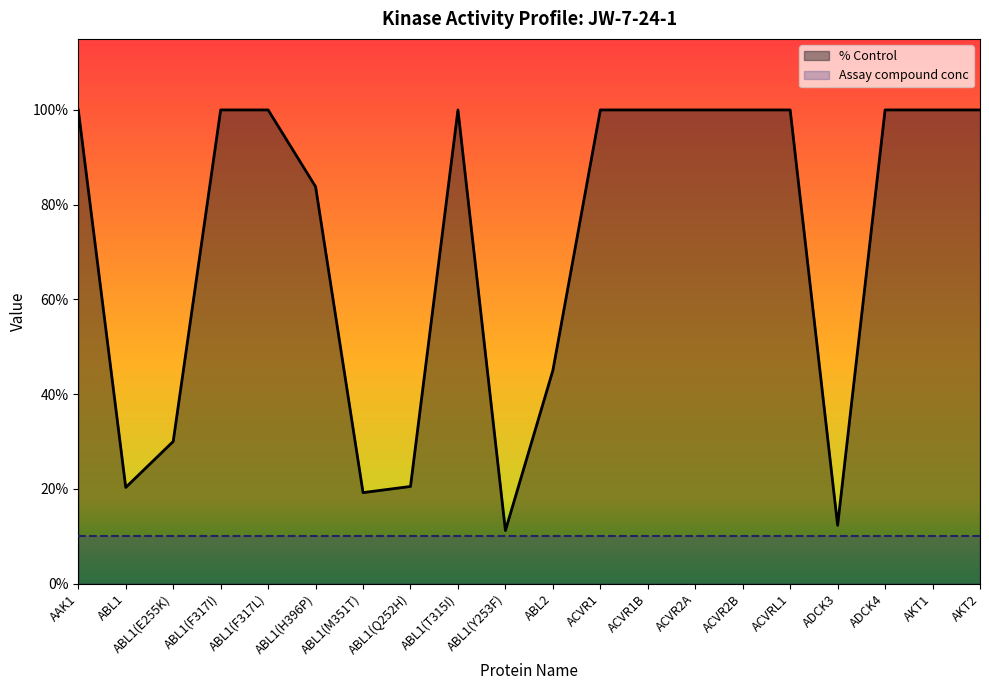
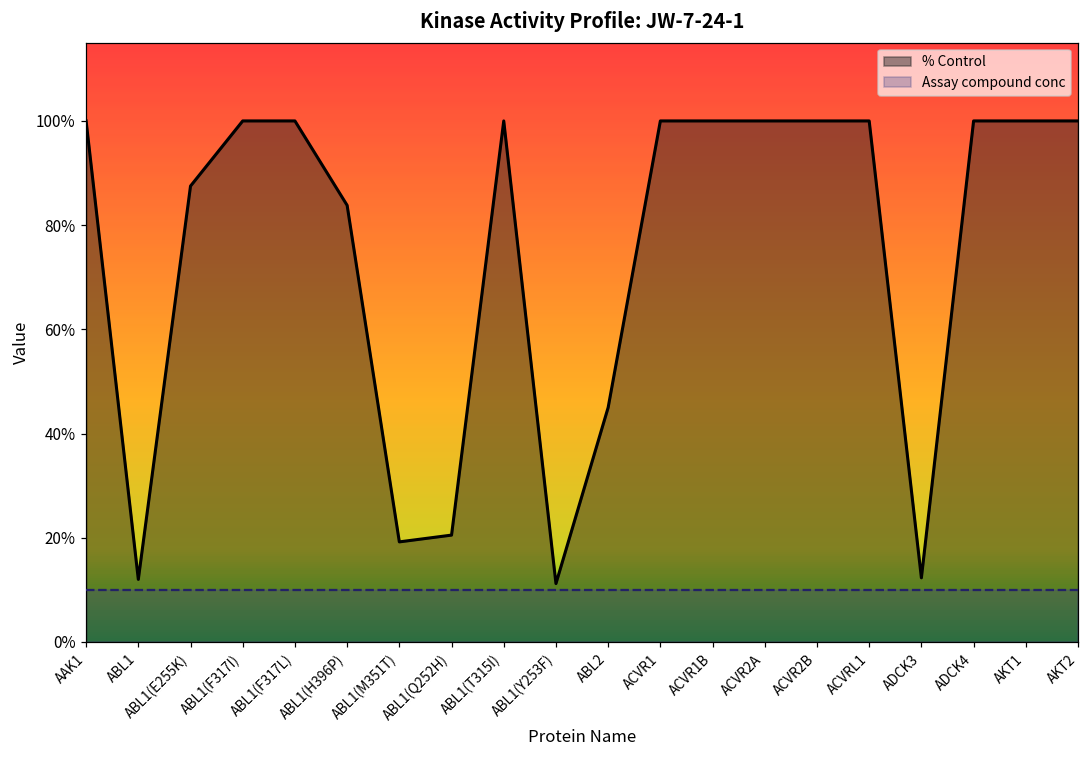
  {
    "% Control": {
      "AAK1": "100%",
-     "ABL1": "20%",
-     "ABL1(E255K)": "30%",
+     "ABL1": "12%",
+     "ABL1(E255K)": "88%",
      "ABL1(F317I)": "100%",
      "ABL1(F317L)": "100%",
      "ABL1(H396P)": "84%",
      "ABL1(M351T)": "19%",
      "ABL1(Q252H)": "21%",
      "ABL1(T315I)": "100%",
      "ABL1(Y253F)": "11%",
      "ABL2": "45%",
      "ACVR1": "100%",
      "ACVR1B": "100%",
      "ACVR2A": "100%",
      "ACVR2B": "100%",
      "ACVRL1": "100%",
      "ADCK3": "12%",
      "ADCK4": "100%",
      "AKT1": "100%",
      "AKT2": "100%"
    },
    "Assay compound conc": {
      "AAK1": "10%",
      "ABL1": "10%",
      "ABL1(E255K)": "10%",
      "ABL1(F317I)": "10%",
      "ABL1(F317L)": "10%",
      "ABL1(H396P)": "10%",
      "ABL1(M351T)": "10%",
      "ABL1(Q252H)": "10%",
      "ABL1(T315I)": "10%",
      "ABL1(Y253F)": "10%",
      "ABL2": "10%",
      "ACVR1": "10%",
      "ACVR1B": "10%",
      "ACVR2A": "10%",
      "ACVR2B": "10%",
      "ACVRL1": "10%",
      "ADCK3": "10%",
      "ADCK4": "10%",
      "AKT1": "10%",
      "AKT2": "10%"
    }
  }
